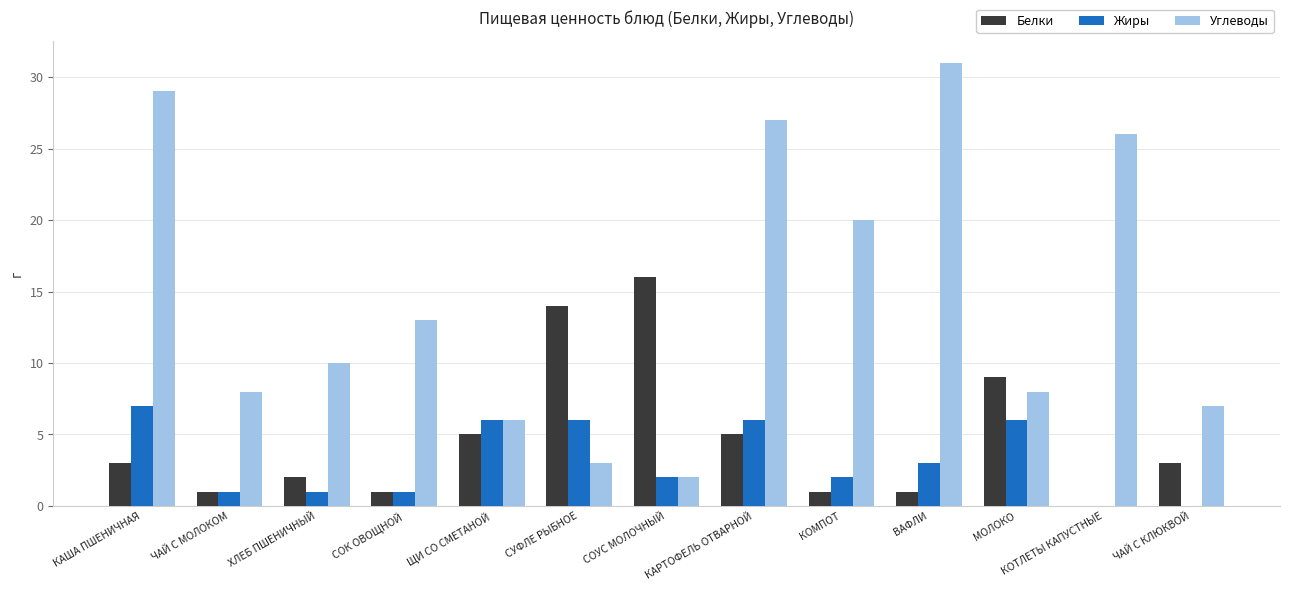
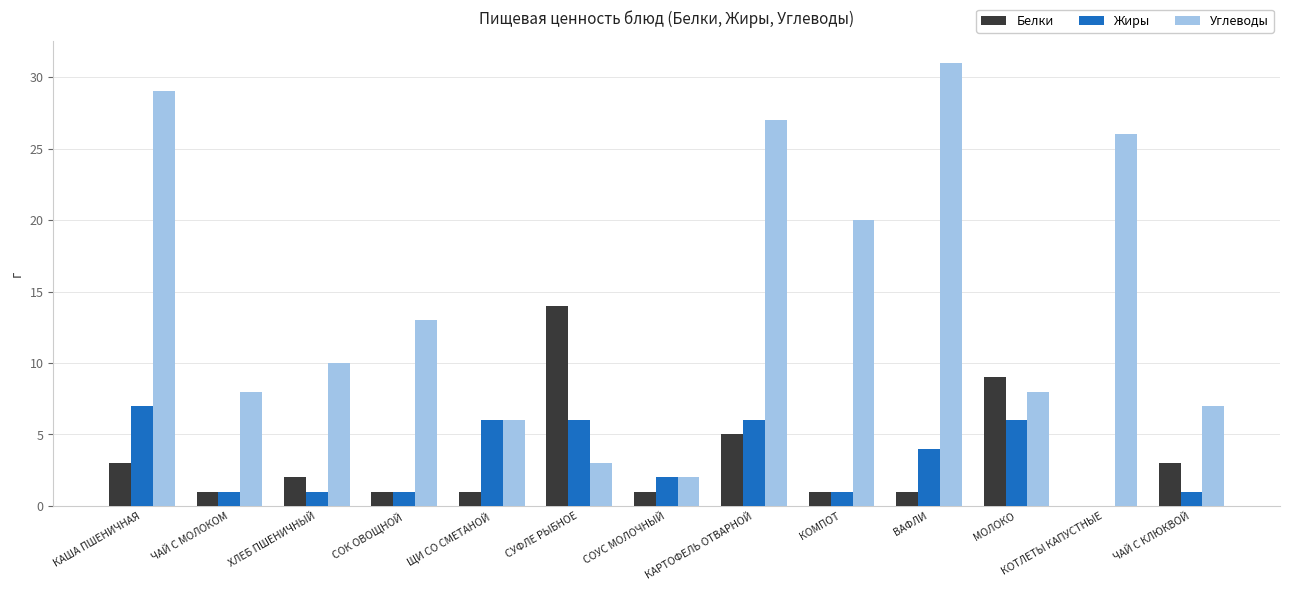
  {
    "Белки": {
      "КАША ПШЕНИЧНАЯ": 3,
      "ЧАЙ С МОЛОКОМ": 1,
      "ХЛЕБ ПШЕНИЧНЫЙ": 2,
      "СОК ОВОЩНОЙ": 1,
-     "ЩИ СО СМЕТАНОЙ": 5,
+     "ЩИ СО СМЕТАНОЙ": 1,
      "СУФЛЕ РЫБНОЕ": 14,
-     "СОУС МОЛОЧНЫЙ": 16,
+     "СОУС МОЛОЧНЫЙ": 1,
      "КАРТОФЕЛЬ ОТВАРНОЙ": 5,
      "КОМПОТ": 1,
      "ВАФЛИ": 1,
      "МОЛОКО": 9,
      "КОТЛЕТЫ КАПУСТНЫЕ": 0,
      "ЧАЙ С КЛЮКВОЙ": 3
    },
    "Жиры": {
      "КАША ПШЕНИЧНАЯ": 7,
      "ЧАЙ С МОЛОКОМ": 1,
      "ХЛЕБ ПШЕНИЧНЫЙ": 1,
      "СОК ОВОЩНОЙ": 1,
      "ЩИ СО СМЕТАНОЙ": 6,
      "СУФЛЕ РЫБНОЕ": 6,
      "СОУС МОЛОЧНЫЙ": 2,
      "КАРТОФЕЛЬ ОТВАРНОЙ": 6,
-     "КОМПОТ": 2,
-     "ВАФЛИ": 3,
+     "КОМПОТ": 1,
+     "ВАФЛИ": 4,
      "МОЛОКО": 6,
      "КОТЛЕТЫ КАПУСТНЫЕ": 0,
-     "ЧАЙ С КЛЮКВОЙ": 0
+     "ЧАЙ С КЛЮКВОЙ": 1
    },
    "Углеводы": {
      "КАША ПШЕНИЧНАЯ": 29,
      "ЧАЙ С МОЛОКОМ": 8,
      "ХЛЕБ ПШЕНИЧНЫЙ": 10,
      "СОК ОВОЩНОЙ": 13,
      "ЩИ СО СМЕТАНОЙ": 6,
      "СУФЛЕ РЫБНОЕ": 3,
      "СОУС МОЛОЧНЫЙ": 2,
      "КАРТОФЕЛЬ ОТВАРНОЙ": 27,
      "КОМПОТ": 20,
      "ВАФЛИ": 31,
      "МОЛОКО": 8,
      "КОТЛЕТЫ КАПУСТНЫЕ": 26,
      "ЧАЙ С КЛЮКВОЙ": 7
    }
  }
